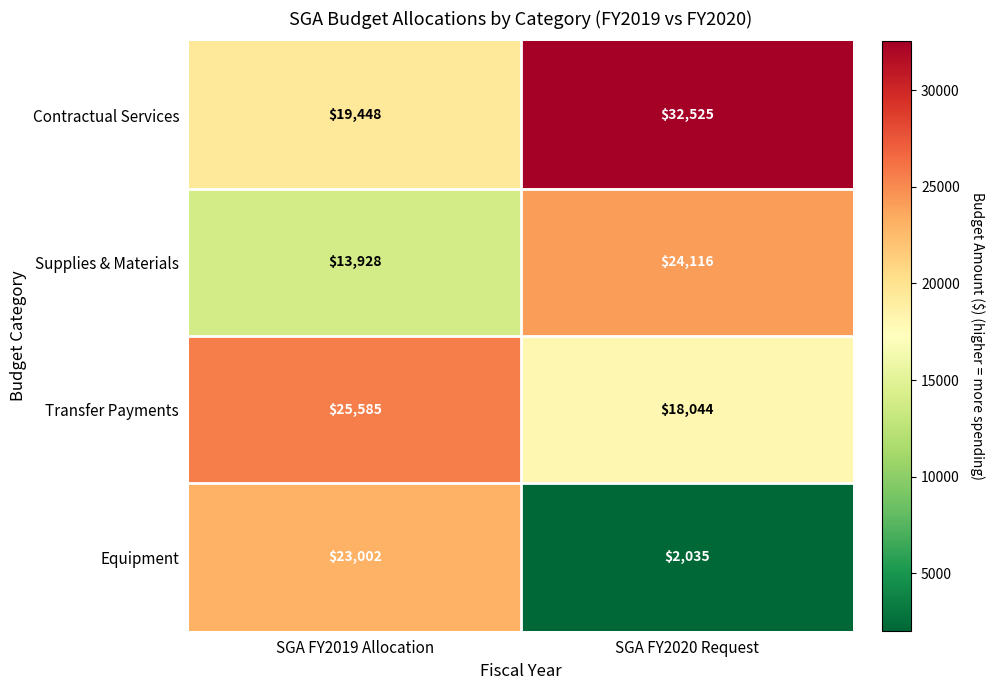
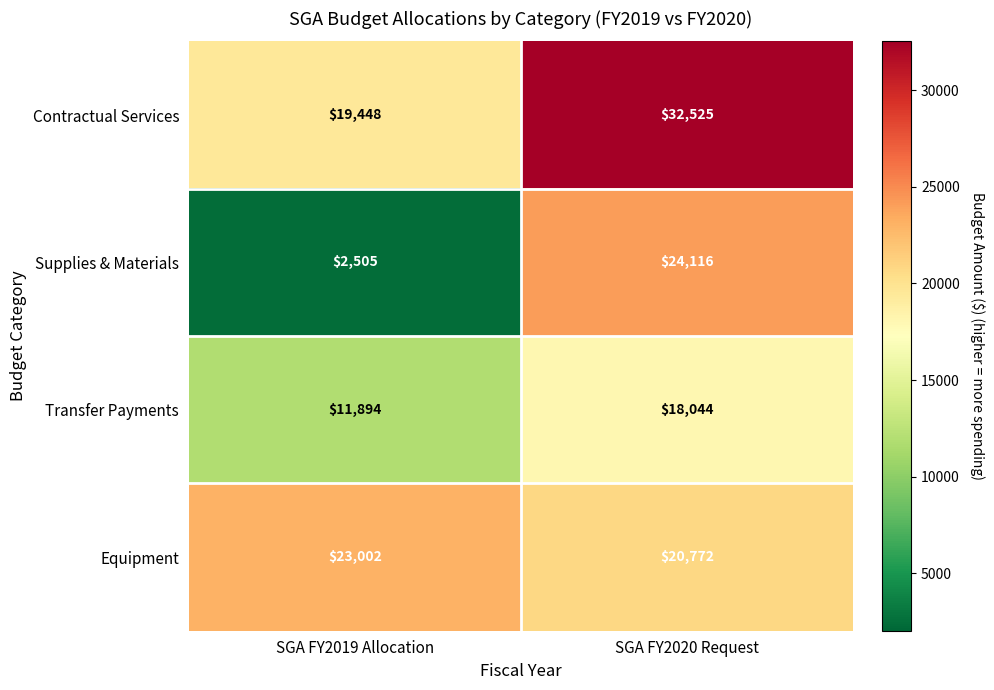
  {
    "Contractual Services": {
      "SGA FY2019 Allocation": "$19,448",
      "SGA FY2020 Request": "$32,525"
    },
    "Supplies & Materials": {
-     "SGA FY2019 Allocation": "$13,928",
+     "SGA FY2019 Allocation": "$2,505",
      "SGA FY2020 Request": "$24,116"
    },
    "Transfer Payments": {
-     "SGA FY2019 Allocation": "$25,585",
+     "SGA FY2019 Allocation": "$11,894",
      "SGA FY2020 Request": "$18,044"
    },
    "Equipment": {
      "SGA FY2019 Allocation": "$23,002",
-     "SGA FY2020 Request": "$2,035"
+     "SGA FY2020 Request": "$20,772"
    }
  }
